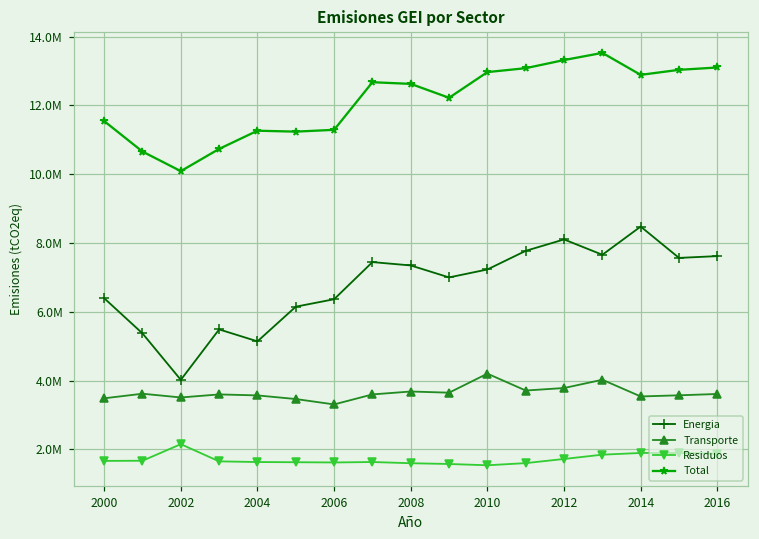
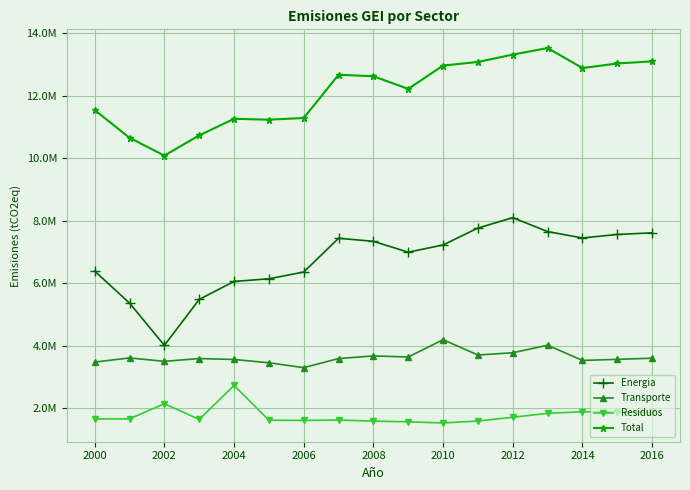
  {
    "Energia": {
      "2000": 6400000,
      "2002": 4000000,
-     "2004": 5100000,
+     "2004": 6100000,
      "2006": 6400000,
      "2008": 7300000,
      "2010": 7200000,
      "2012": 8100000,
-     "2014": 8500000,
+     "2014": 7500000,
      "2016": 7600000
    },
    "Residuos": {
      "2000": 1700000,
      "2002": 2200000,
-     "2004": 1600000,
+     "2004": 2700000,
      "2006": 1600000,
      "2008": 1600000,
      "2010": 1500000,
      "2012": 1700000,
      "2014": 1900000
    }
  }
